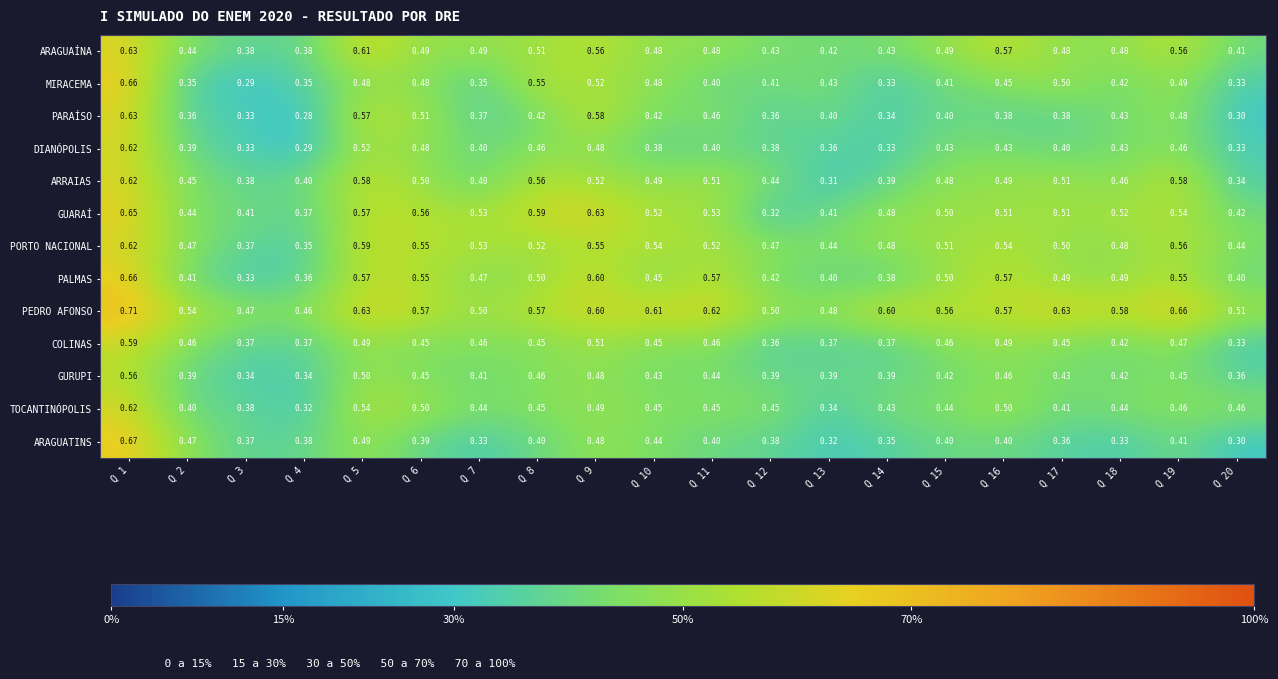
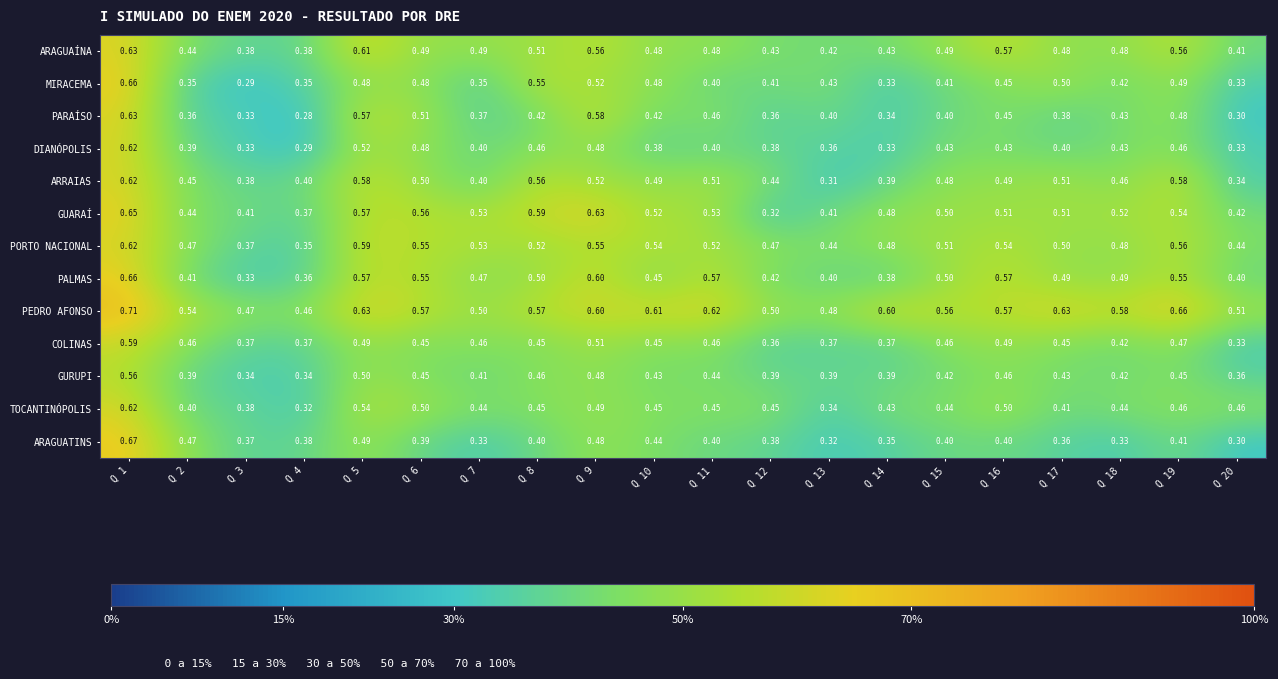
  {
    "PARAÍSO": {
      "Q 1": 0.63,
      "Q 2": 0.36,
      "Q 3": 0.33,
      "Q 4": 0.28,
      "Q 5": 0.57,
      "Q 6": 0.51,
      "Q 7": 0.37,
      "Q 8": 0.42,
      "Q 9": 0.58,
      "Q 10": 0.42,
      "Q 11": 0.46,
      "Q 12": 0.36,
      "Q 13": 0.40,
      "Q 14": 0.34,
      "Q 15": 0.40,
-     "Q 16": 0.38,
+     "Q 16": 0.45,
      "Q 17": 0.38,
      "Q 18": 0.43,
      "Q 19": 0.48,
      "Q 20": 0.30
    }
  }
